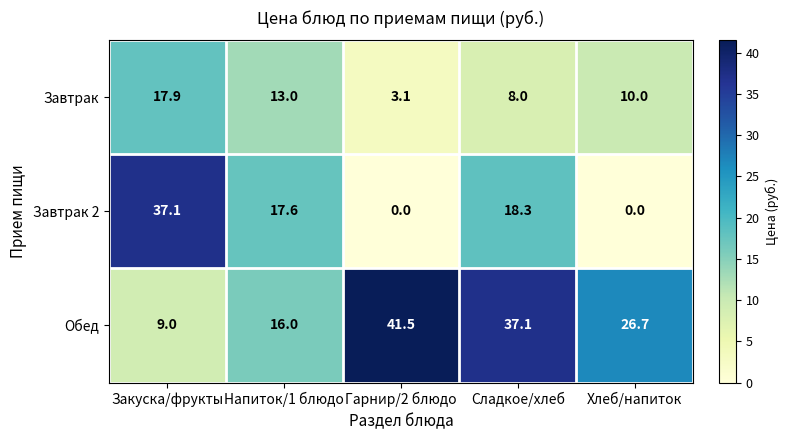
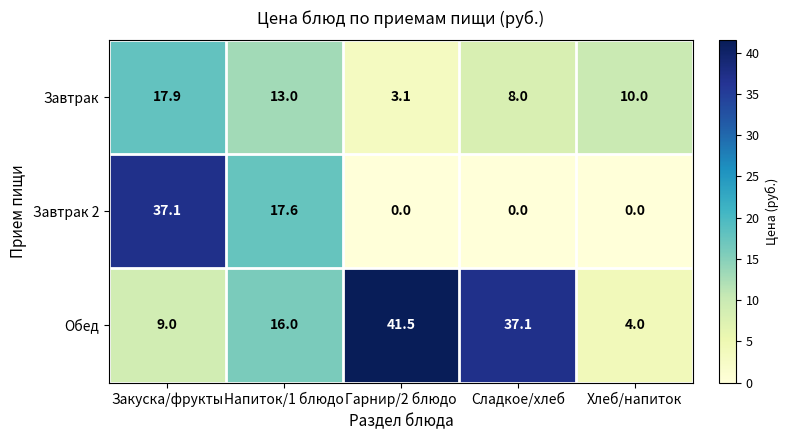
  {
    "Завтрак": {
      "Закуска/фрукты": 17.9,
      "Напиток/1 блюдо": 13.0,
      "Гарнир/2 блюдо": 3.1,
      "Сладкое/хлеб": 8.0,
      "Хлеб/напиток": 10.0
    },
    "Завтрак 2": {
      "Закуска/фрукты": 37.1,
      "Напиток/1 блюдо": 17.6,
      "Гарнир/2 блюдо": 0.0,
-     "Сладкое/хлеб": 18.3,
+     "Сладкое/хлеб": 0.0,
      "Хлеб/напиток": 0.0
    },
    "Обед": {
      "Закуска/фрукты": 9.0,
      "Напиток/1 блюдо": 16.0,
      "Гарнир/2 блюдо": 41.5,
      "Сладкое/хлеб": 37.1,
-     "Хлеб/напиток": 26.7
+     "Хлеб/напиток": 4.0
    }
  }
